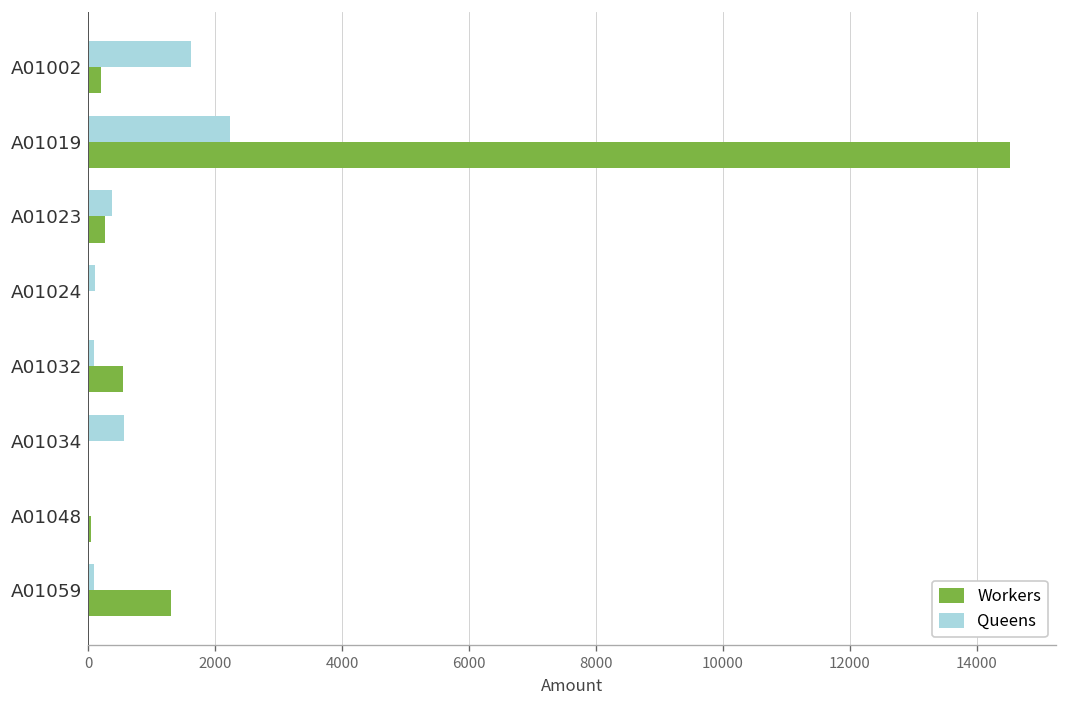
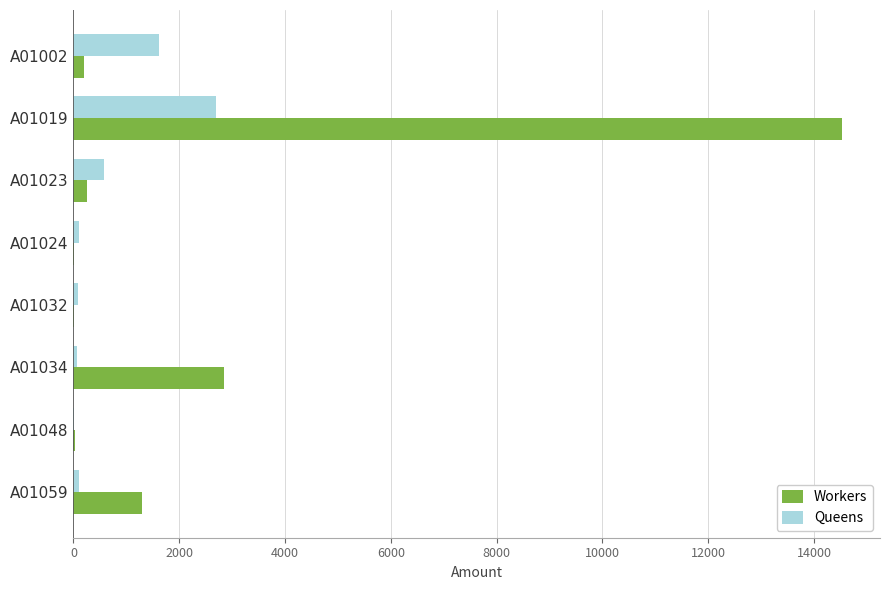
  {
    "Workers": {
      "A01002": 200,
      "A01019": 14500,
      "A01023": 300,
-     "A01032": 500,
-     "A01034": 0,
+     "A01032": 0,
+     "A01034": 2900,
      "A01059": 1300
    },
    "Queens": {
      "A01002": 1600,
-     "A01019": 2200,
-     "A01023": 400,
+     "A01019": 2700,
+     "A01023": 600,
      "A01024": 100,
      "A01032": 100,
-     "A01034": 600,
+     "A01034": 100,
      "A01059": 100
    }
  }
